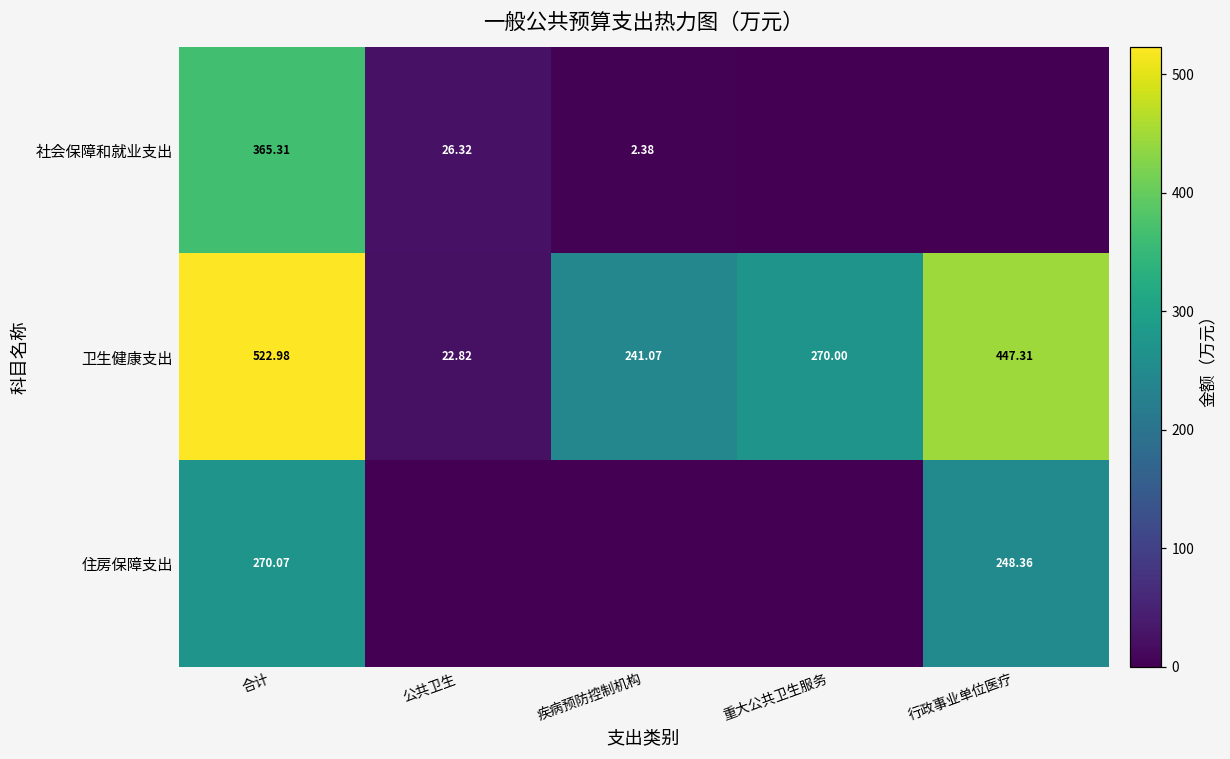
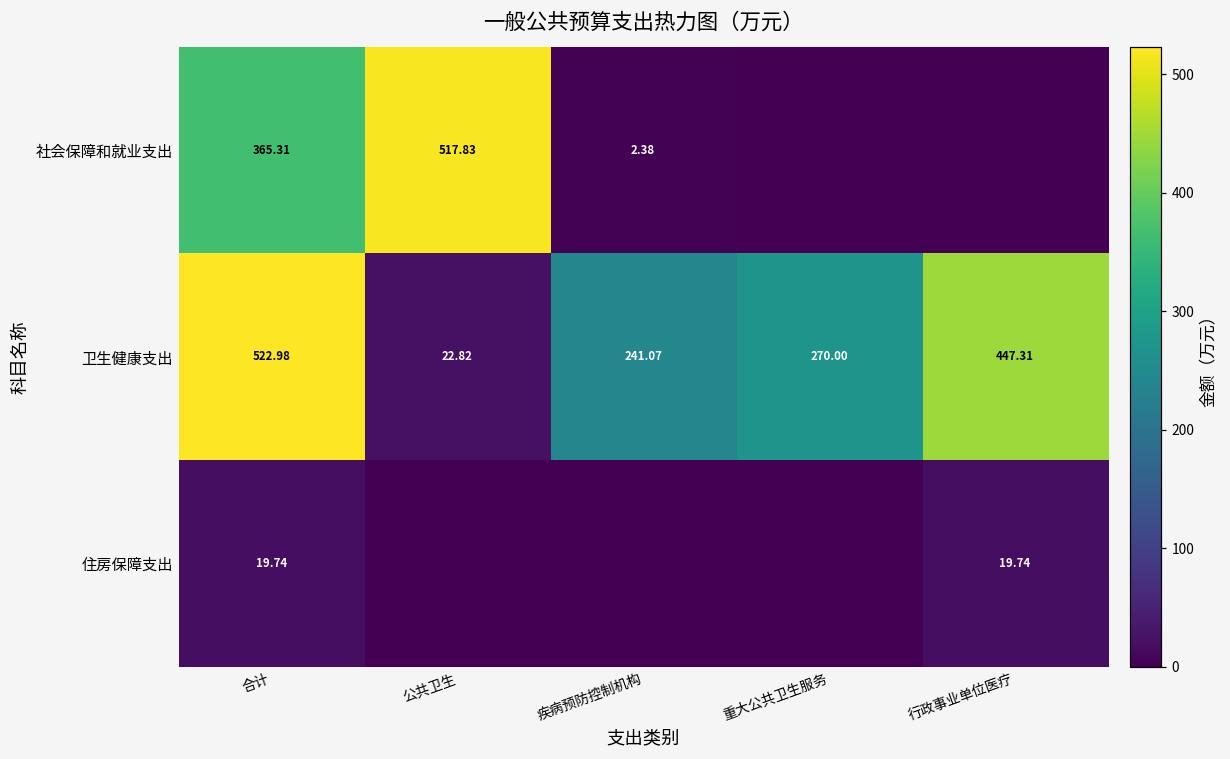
  {
    "社会保障和就业支出": {
      "合计": 365.31,
-     "公共卫生": 26.32,
+     "公共卫生": 517.83,
      "疾病预防控制机构": 2.38
    },
    "卫生健康支出": {
      "合计": 522.98,
      "公共卫生": 22.82,
      "疾病预防控制机构": 241.07,
      "重大公共卫生服务": 270.00,
      "行政事业单位医疗": 447.31
    },
    "住房保障支出": {
-     "合计": 270.07,
-     "行政事业单位医疗": 248.36
+     "合计": 19.74,
+     "行政事业单位医疗": 19.74
    }
  }
